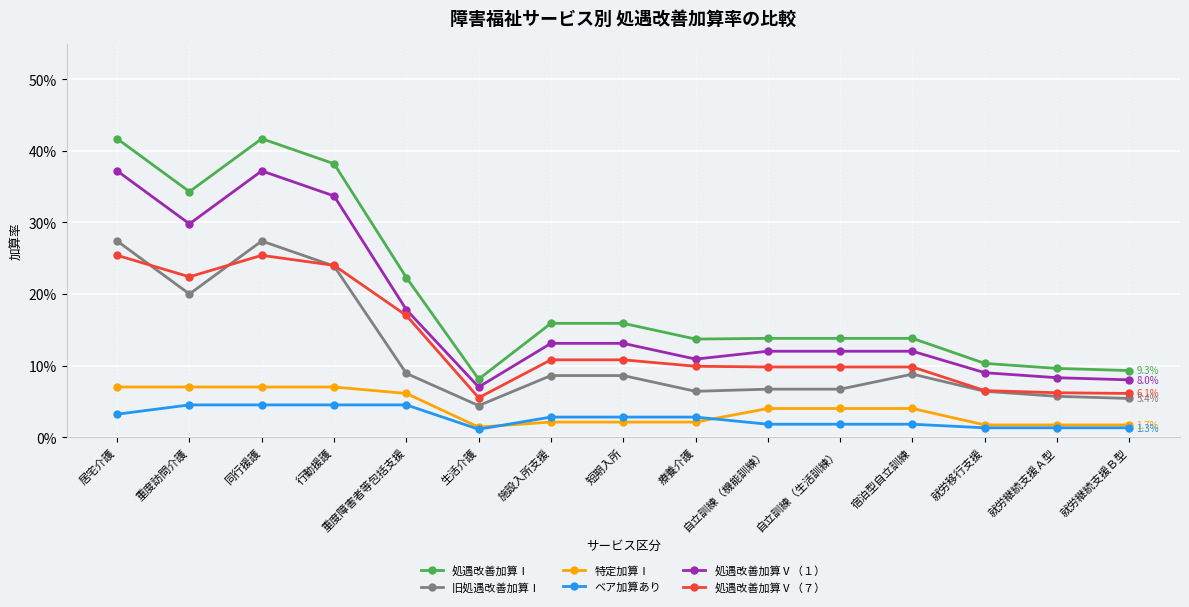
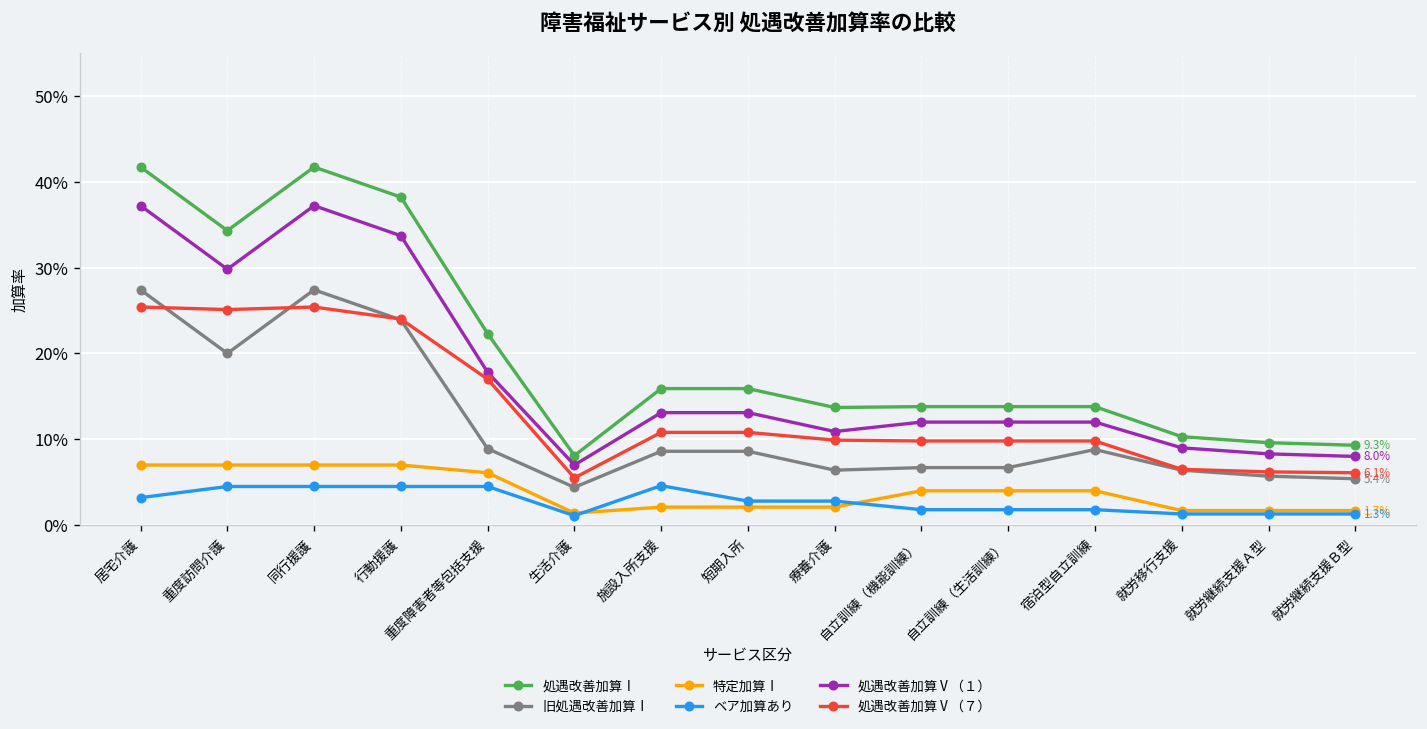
  {
    "処遇改善加算Ⅰ": {
      "就労継続支援Ｂ型": "9.3%"
    },
    "旧処遇改善加算Ⅰ": {
      "居宅介護": "27%",
      "重度訪問介護": "20%",
      "同行援護": "27%",
      "重度障害者等包括支援": "9%",
      "生活介護": "4%",
      "施設入所支援": "9%",
      "短期入所": "9%",
      "療養介護": "6%",
      "自立訓練（機能訓練）": "7%",
      "自立訓練（生活訓練）": "7%",
      "宿泊型自立訓練": "9%",
      "就労継続支援Ａ型": "6%"
    },
    "特定加算Ⅰ": {
      "居宅介護": "7%",
      "重度訪問介護": "7%",
      "同行援護": "7%",
      "行動援護": "7%",
      "重度障害者等包括支援": "6%",
      "施設入所支援": "2%",
      "短期入所": "2%",
      "療養介護": "2%",
      "自立訓練（機能訓練）": "4%",
      "自立訓練（生活訓練）": "4%",
      "宿泊型自立訓練": "4%",
      "就労移行支援": "2%",
      "就労継続支援Ａ型": "2%"
    },
    "ベア加算あり": {
      "居宅介護": "3%",
      "重度訪問介護": "5%",
      "同行援護": "5%",
      "行動援護": "5%",
      "重度障害者等包括支援": "5%",
-     "施設入所支援": "3%",
+     "施設入所支援": "5%",
      "短期入所": "3%",
      "療養介護": "3%",
      "自立訓練（機能訓練）": "2%",
      "自立訓練（生活訓練）": "2%",
      "宿泊型自立訓練": "2%",
      "就労移行支援": "1%",
      "就労継続支援Ａ型": "1%"
    },
    "処遇改善加算Ⅴ（１）": {
      "就労継続支援Ｂ型": "8.0%"
    },
    "処遇改善加算Ⅴ（７）": {
      "居宅介護": "25%",
-     "重度訪問介護": "22%",
+     "重度訪問介護": "25%",
      "同行援護": "25%",
      "重度障害者等包括支援": "17%",
      "生活介護": "6%",
      "施設入所支援": "11%",
      "短期入所": "11%",
      "療養介護": "10%",
      "自立訓練（機能訓練）": "10%",
      "自立訓練（生活訓練）": "10%",
      "宿泊型自立訓練": "10%",
      "就労継続支援Ａ型": "6%"
    }
  }
